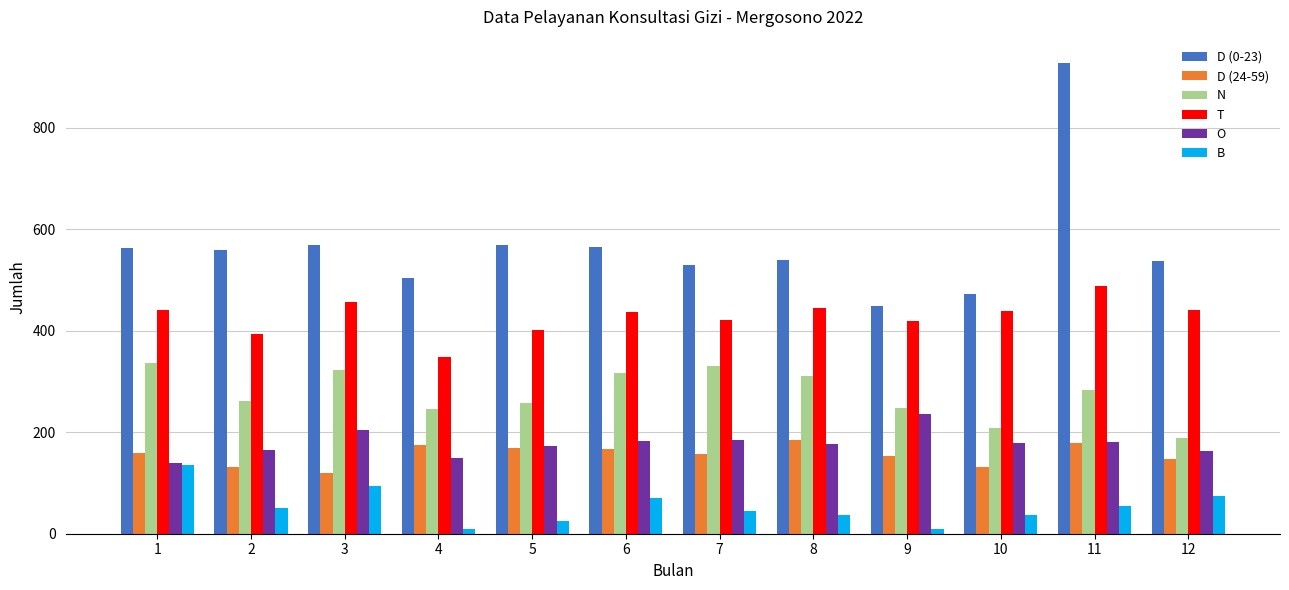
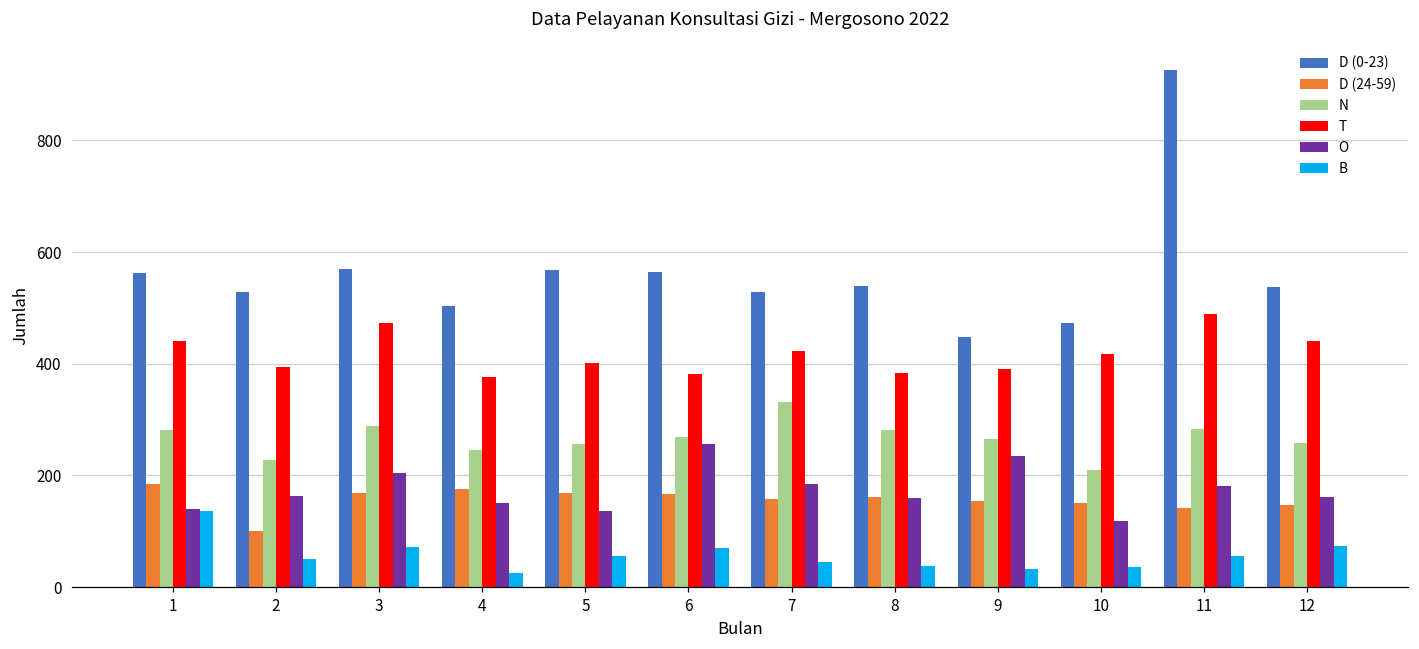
  {
    "D (0-23)": {
      "1": 560,
-     "2": 560,
+     "2": 530,
      "3": 570,
      "4": 500,
      "5": 570,
      "6": 560,
      "7": 530,
      "8": 540,
      "9": 450,
      "10": 470,
      "11": 930,
      "12": 540
    },
    "D (24-59)": {
-     "1": 160,
-     "2": 130,
-     "3": 120,
+     "1": 190,
+     "2": 100,
+     "3": 170,
      "4": 180,
      "5": 170,
      "6": 170,
      "7": 160,
-     "8": 180,
+     "8": 160,
      "9": 150,
-     "10": 130,
-     "11": 180,
+     "10": 150,
+     "11": 140,
      "12": 150
    },
    "N": {
-     "1": 340,
-     "2": 260,
-     "3": 320,
+     "1": 280,
+     "2": 230,
+     "3": 290,
      "4": 250,
      "5": 260,
-     "6": 320,
+     "6": 270,
      "7": 330,
-     "8": 310,
-     "9": 250,
+     "8": 280,
+     "9": 270,
      "10": 210,
      "11": 280,
-     "12": 190
+     "12": 260
    },
    "T": {
      "1": 440,
      "2": 390,
-     "3": 460,
-     "4": 350,
+     "3": 470,
+     "4": 380,
      "5": 400,
-     "6": 440,
+     "6": 380,
      "7": 420,
-     "8": 440,
-     "9": 420,
-     "10": 440,
+     "8": 380,
+     "9": 390,
+     "10": 420,
      "11": 490,
      "12": 440
    },
    "O": {
      "1": 140,
      "2": 160,
      "3": 210,
      "4": 150,
-     "5": 170,
-     "6": 180,
+     "5": 140,
+     "6": 260,
      "7": 190,
-     "8": 180,
+     "8": 160,
      "9": 240,
-     "10": 180,
+     "10": 120,
      "11": 180,
      "12": 160
    },
    "B": {
      "1": 140,
      "2": 50,
-     "3": 90,
-     "4": 10,
-     "5": 30,
+     "3": 70,
+     "4": 30,
+     "5": 60,
      "6": 70,
      "7": 50,
      "8": 40,
-     "9": 10,
+     "9": 30,
      "10": 40,
      "11": 60,
      "12": 70
    }
  }
